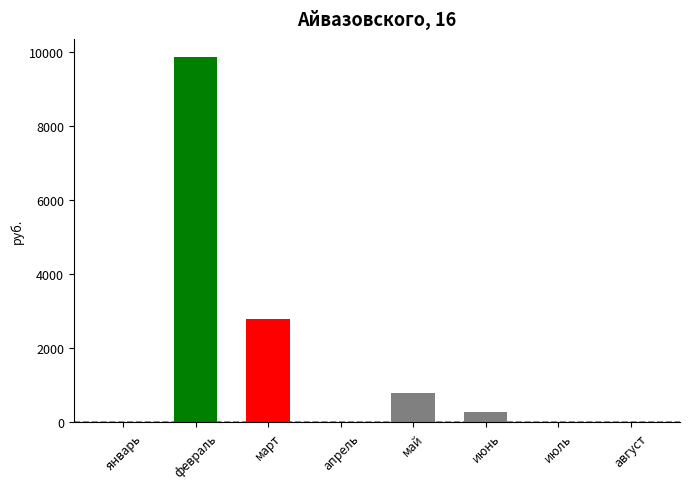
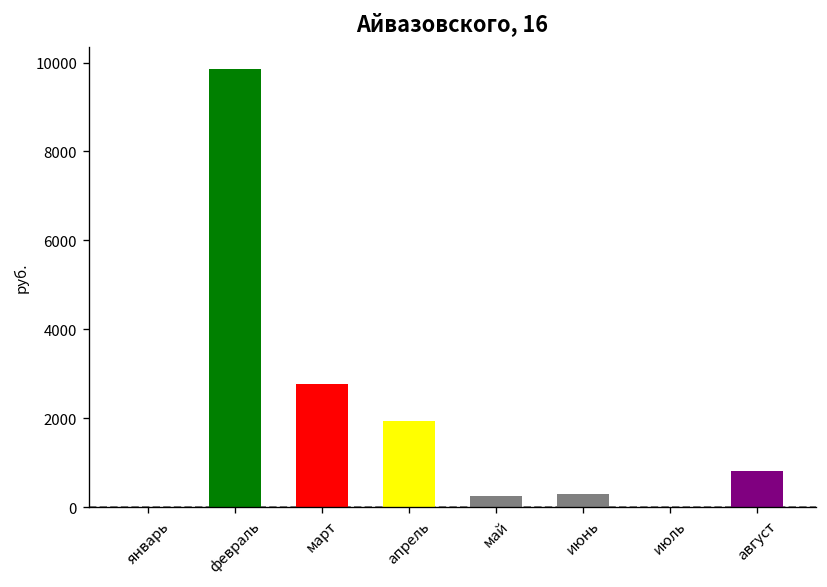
  {
    "январь": 0,
    "февраль": 9900,
    "март": 2800,
-   "апрель": 0,
-   "май": 800,
+   "апрель": 1900,
+   "май": 200,
    "июнь": 300,
    "июль": 0,
-   "август": 0
+   "август": 800
  }
